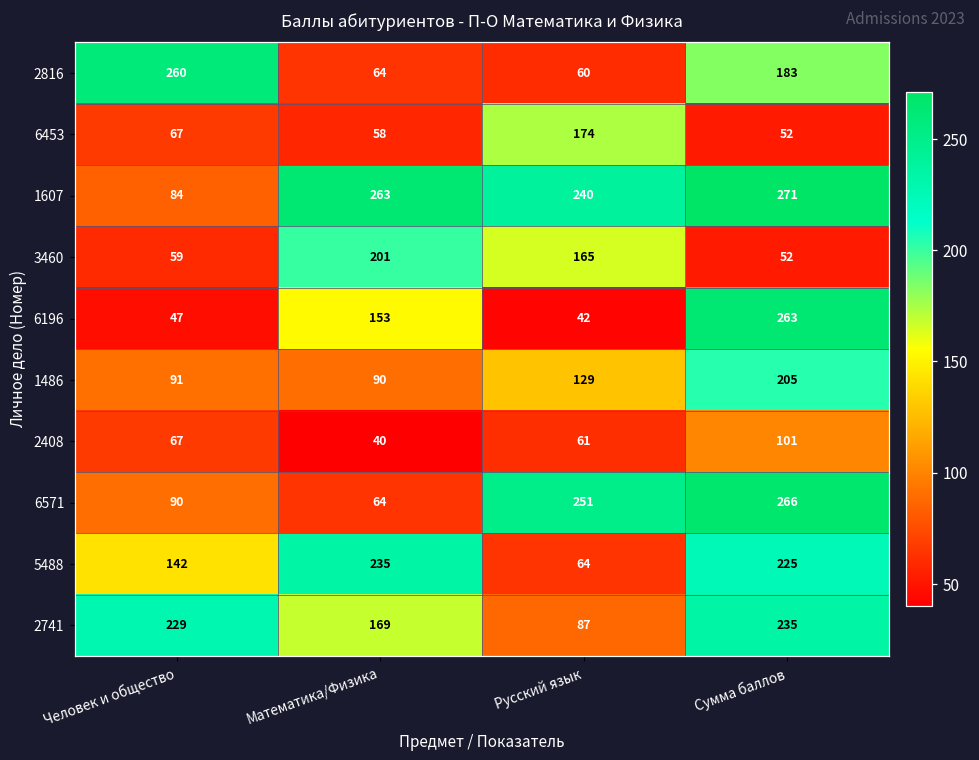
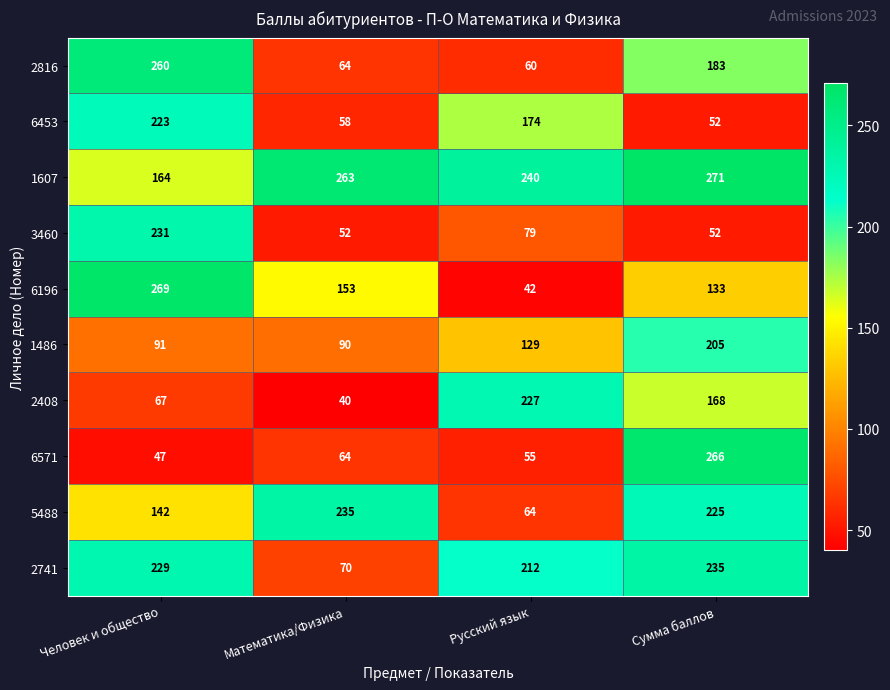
  {
    "2816": {
      "Человек и общество": 260,
      "Математика/Физика": 64,
      "Русский язык": 60,
      "Сумма баллов": 183
    },
    "6453": {
-     "Человек и общество": 67,
+     "Человек и общество": 223,
      "Математика/Физика": 58,
      "Русский язык": 174,
      "Сумма баллов": 52
    },
    "1607": {
-     "Человек и общество": 84,
+     "Человек и общество": 164,
      "Математика/Физика": 263,
      "Русский язык": 240,
      "Сумма баллов": 271
    },
    "3460": {
-     "Человек и общество": 59,
-     "Математика/Физика": 201,
-     "Русский язык": 165,
+     "Человек и общество": 231,
+     "Математика/Физика": 52,
+     "Русский язык": 79,
      "Сумма баллов": 52
    },
    "6196": {
-     "Человек и общество": 47,
+     "Человек и общество": 269,
      "Математика/Физика": 153,
      "Русский язык": 42,
-     "Сумма баллов": 263
+     "Сумма баллов": 133
    },
    "1486": {
      "Человек и общество": 91,
      "Математика/Физика": 90,
      "Русский язык": 129,
      "Сумма баллов": 205
    },
    "2408": {
      "Человек и общество": 67,
      "Математика/Физика": 40,
-     "Русский язык": 61,
-     "Сумма баллов": 101
+     "Русский язык": 227,
+     "Сумма баллов": 168
    },
    "6571": {
-     "Человек и общество": 90,
+     "Человек и общество": 47,
      "Математика/Физика": 64,
-     "Русский язык": 251,
+     "Русский язык": 55,
      "Сумма баллов": 266
    },
    "5488": {
      "Человек и общество": 142,
      "Математика/Физика": 235,
      "Русский язык": 64,
      "Сумма баллов": 225
    },
    "2741": {
      "Человек и общество": 229,
-     "Математика/Физика": 169,
-     "Русский язык": 87,
+     "Математика/Физика": 70,
+     "Русский язык": 212,
      "Сумма баллов": 235
    }
  }
